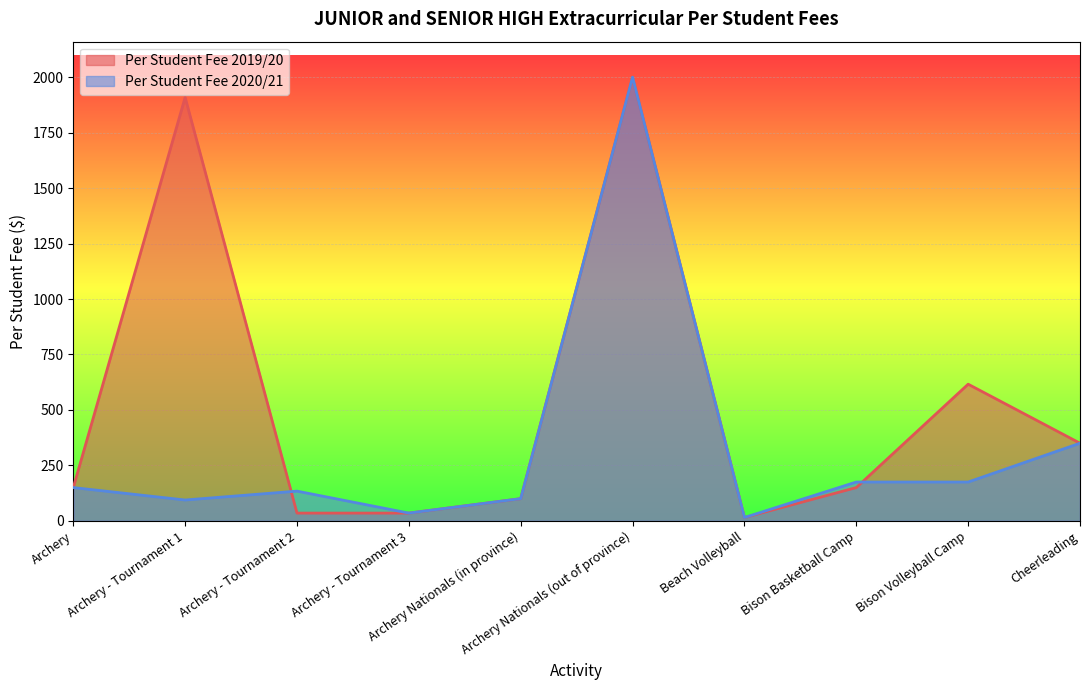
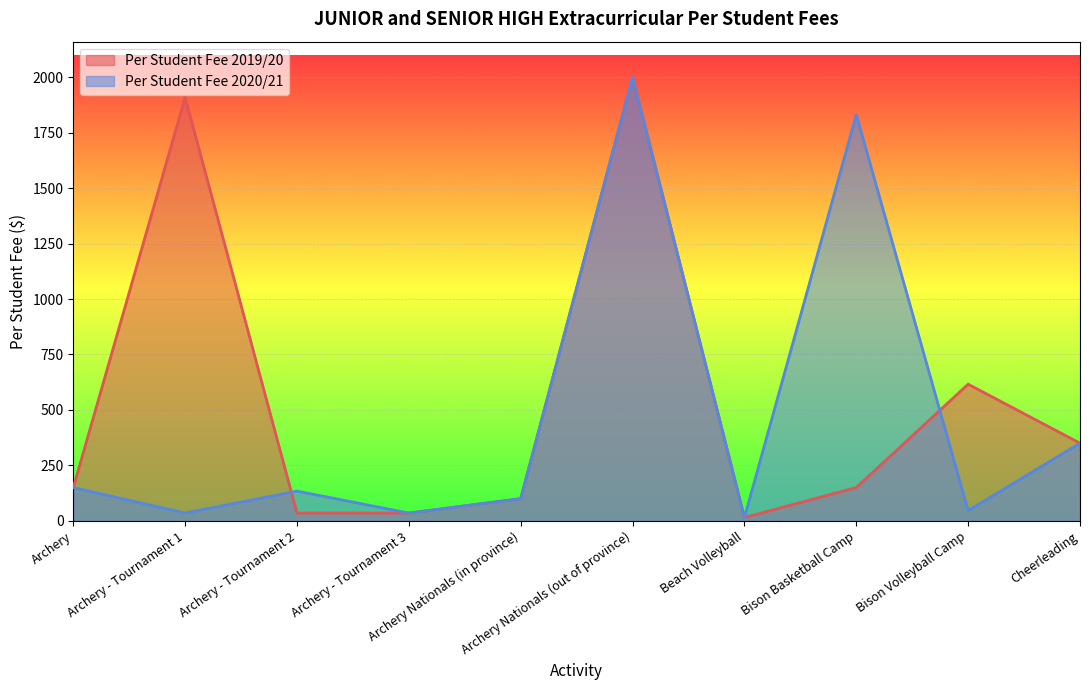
  {
    "Per Student Fee 2019/20": {
      "Archery - Tournament 1": 1910,
      "Archery - Tournament 2": 40,
      "Bison Basketball Camp": 150,
      "Bison Volleyball Camp": 620
    },
    "Per Student Fee 2020/21": {
-     "Archery - Tournament 1": 90,
+     "Archery - Tournament 1": 40,
      "Archery - Tournament 2": 130,
-     "Bison Basketball Camp": 180,
-     "Bison Volleyball Camp": 180
+     "Bison Basketball Camp": 1830,
+     "Bison Volleyball Camp": 50
    }
  }
